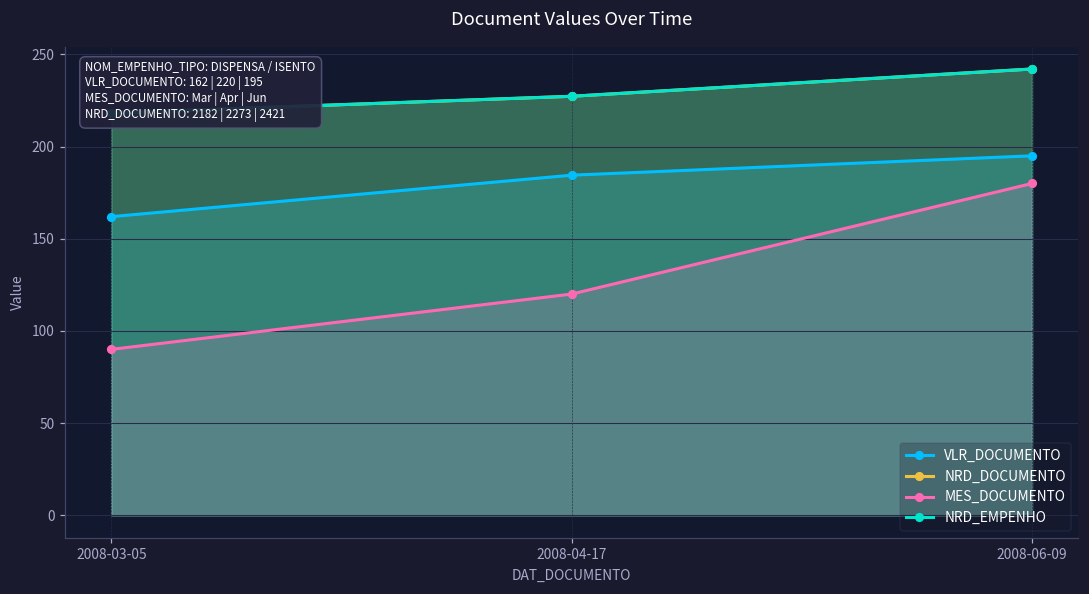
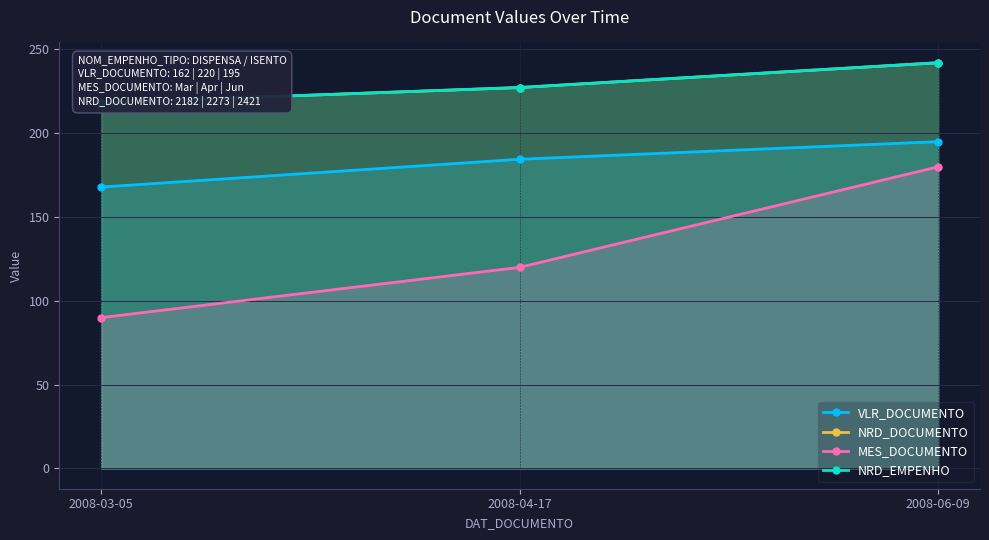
  {
    "VLR_DOCUMENTO": {
-     "2008-03-05": 162,
+     "2008-03-05": 168,
      "2008-04-17": 185,
      "2008-06-09": 195
    },
    "NRD_EMPENHO": {
      "2008-04-17": 227,
      "2008-06-09": 242
    },
    "MES_DOCUMENTO": {
      "2008-03-05": 90,
      "2008-04-17": 120,
      "2008-06-09": 180
    }
  }
